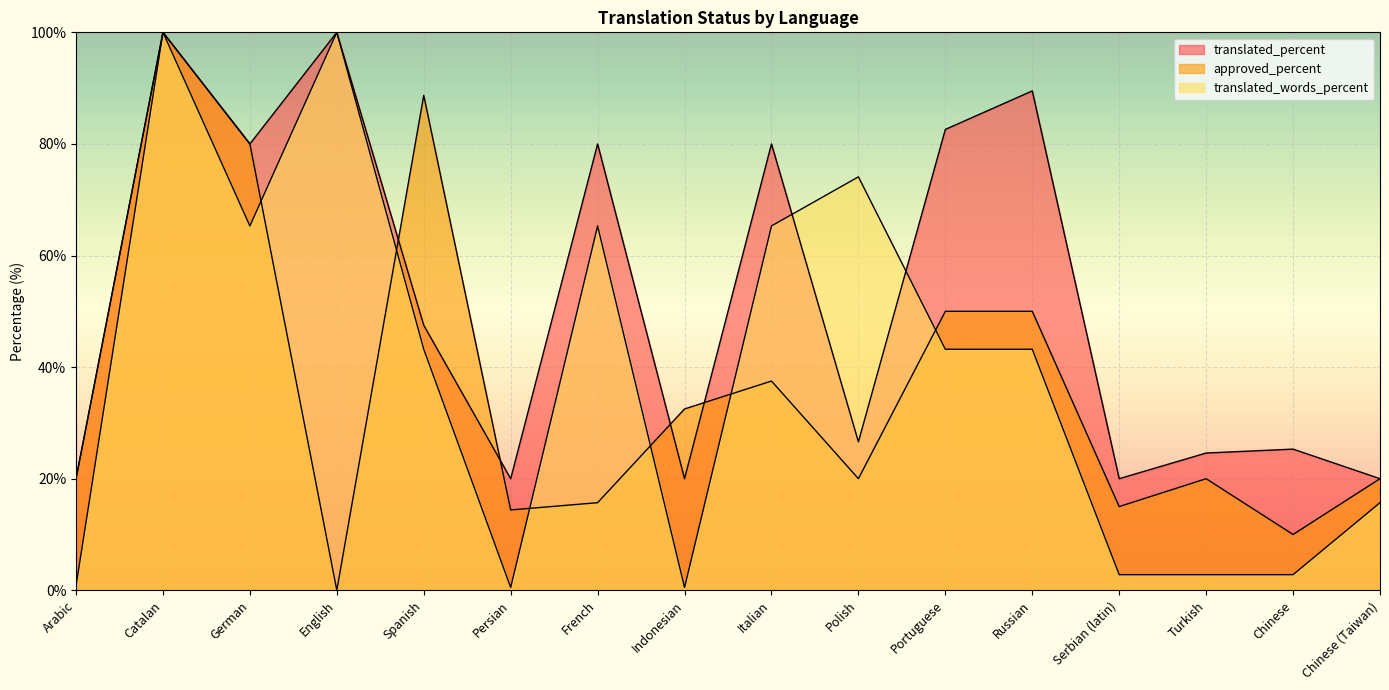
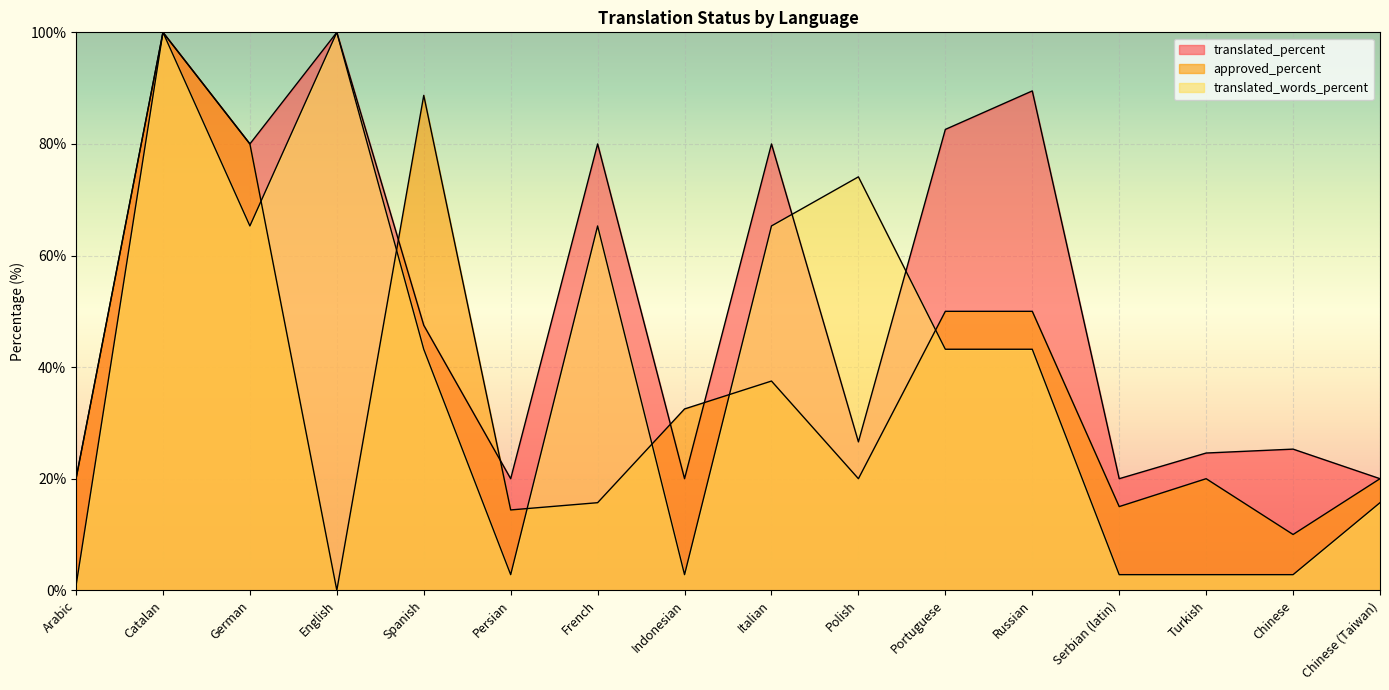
  {
    "translated_percent": {
      "Spanish": "48%",
      "Persian": "20%",
      "French": "80%",
      "Indonesian": "20%",
      "Italian": "80%",
      "Polish": "27%",
      "Portuguese": "83%",
      "Russian": "90%",
      "Serbian (latin)": "20%",
      "Turkish": "25%",
      "Chinese": "25%"
    },
    "approved_percent": {
      "English": "0%",
      "Spanish": "89%",
      "Persian": "14%",
      "French": "16%",
      "Indonesian": "33%",
      "Italian": "38%",
      "Polish": "20%",
      "Portuguese": "50%",
      "Russian": "50%",
      "Serbian (latin)": "15%",
      "Turkish": "20%",
      "Chinese": "10%"
    },
    "translated_words_percent": {
      "Arabic": "1%",
      "German": "65%",
      "Spanish": "43%",
-     "Persian": "1%",
+     "Persian": "3%",
      "French": "65%",
-     "Indonesian": "1%",
+     "Indonesian": "3%",
      "Italian": "65%",
      "Polish": "74%",
      "Portuguese": "43%",
      "Russian": "43%",
      "Serbian (latin)": "3%",
      "Turkish": "3%",
      "Chinese": "3%",
      "Chinese (Taiwan)": "16%"
    }
  }
